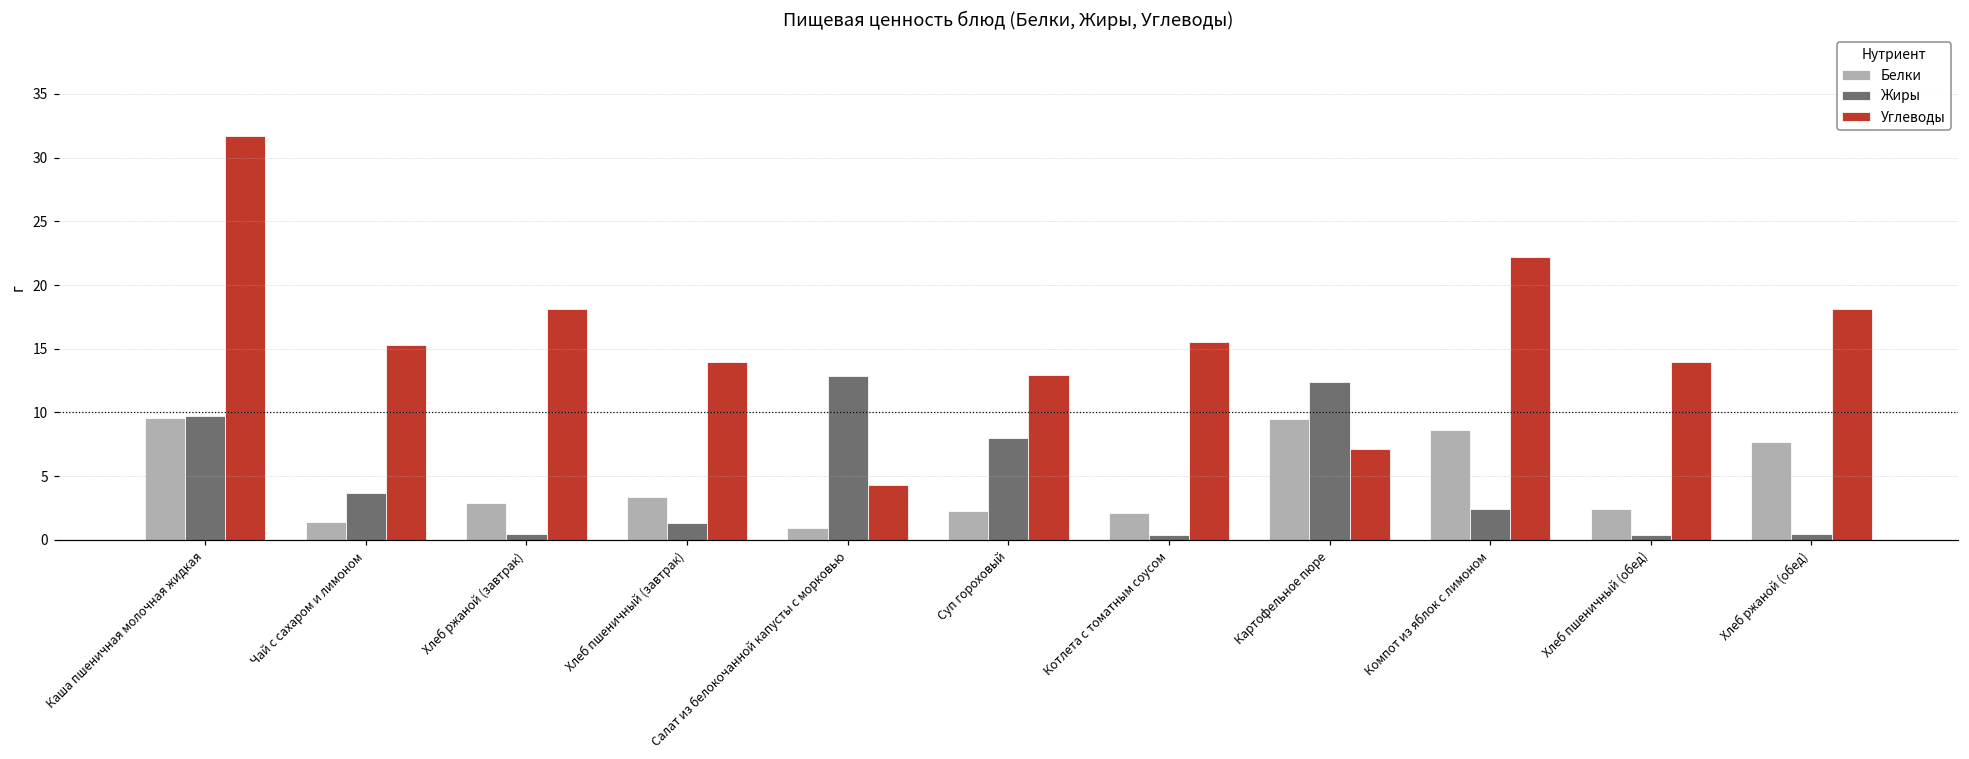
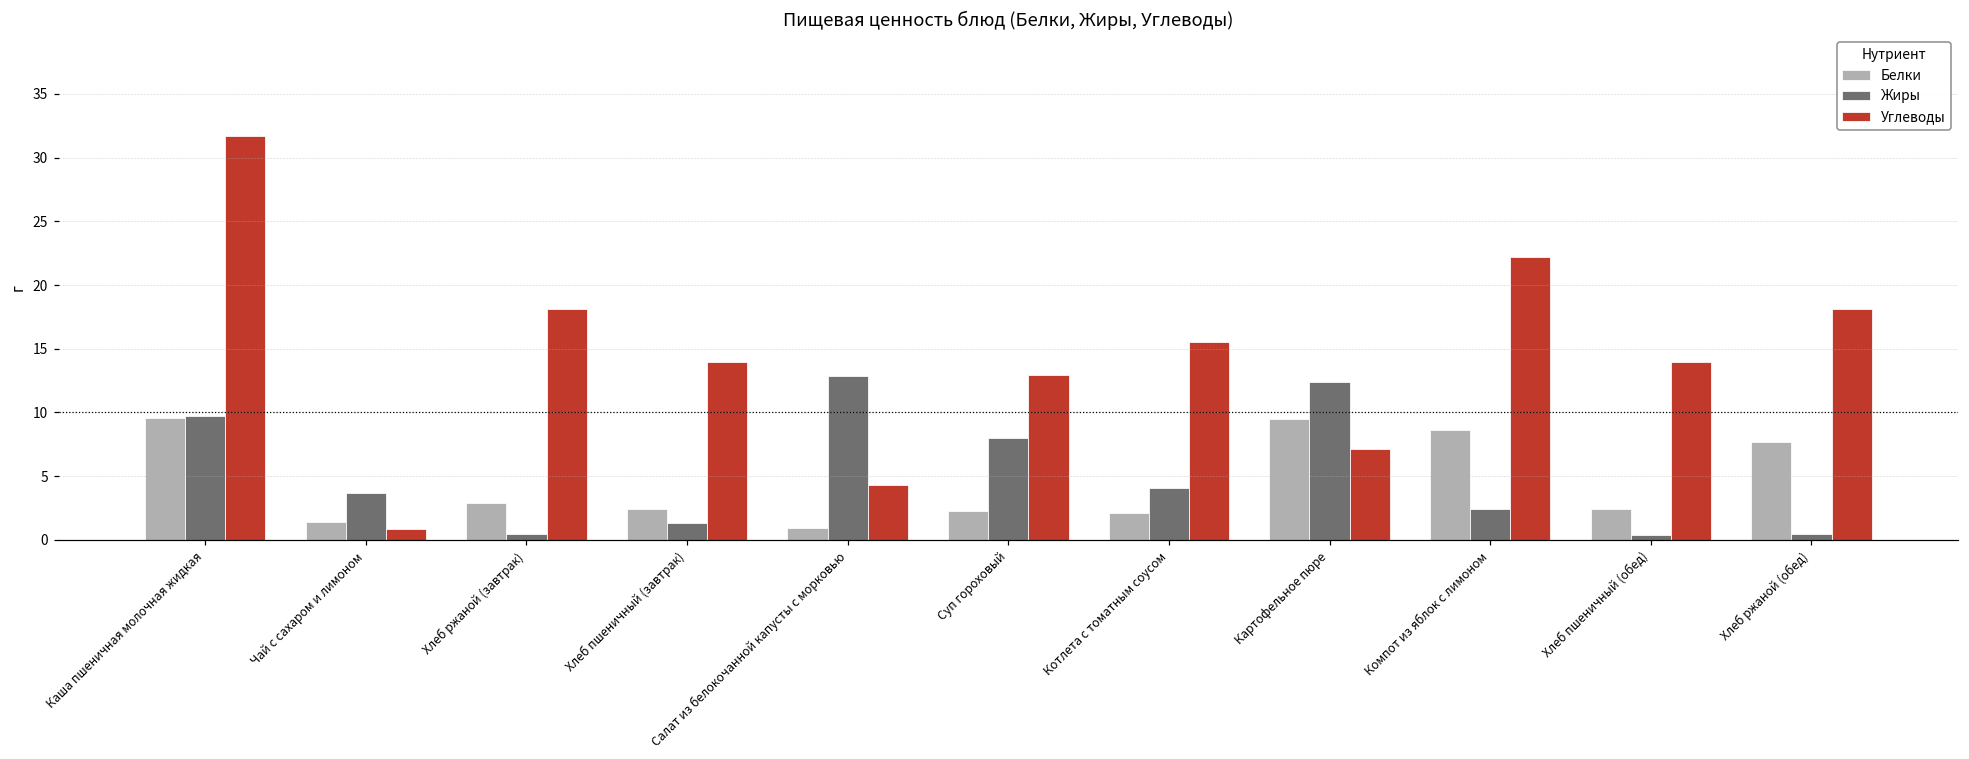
  {
    "Белки": {
      "Каша пшеничная молочная жидкая": 9.5,
      "Чай с сахаром и лимоном": 1.4,
      "Хлеб ржаной (завтрак)": 2.9,
-     "Хлеб пшеничный (завтрак)": 3.4,
+     "Хлеб пшеничный (завтрак)": 2.4,
      "Салат из белокочанной капусты с морковью": 0.9,
      "Суп гороховый": 2.3,
      "Котлета с томатным соусом": 2.1,
      "Картофельное пюре": 9.5,
      "Компот из яблок с лимоном": 8.7,
      "Хлеб пшеничный (обед)": 2.4,
      "Хлеб ржаной (обед)": 7.7
    },
    "Жиры": {
      "Каша пшеничная молочная жидкая": 9.8,
      "Чай с сахаром и лимоном": 3.7,
      "Хлеб ржаной (завтрак)": 0.5,
      "Хлеб пшеничный (завтрак)": 1.3,
      "Салат из белокочанной капусты с морковью": 12.9,
      "Суп гороховый": 8.0,
-     "Котлета с томатным соусом": 0.4,
+     "Котлета с томатным соусом": 4.0,
      "Картофельное пюре": 12.4,
      "Компот из яблок с лимоном": 2.4,
      "Хлеб пшеничный (обед)": 0.4,
      "Хлеб ржаной (обед)": 0.5
    },
    "Углеводы": {
      "Каша пшеничная молочная жидкая": 31.7,
-     "Чай с сахаром и лимоном": 15.3,
+     "Чай с сахаром и лимоном": 0.9,
      "Хлеб ржаной (завтрак)": 18.1,
      "Хлеб пшеничный (завтрак)": 14.0,
      "Салат из белокочанной капусты с морковью": 4.3,
      "Суп гороховый": 13.0,
      "Котлета с томатным соусом": 15.5,
      "Картофельное пюре": 7.2,
      "Компот из яблок с лимоном": 22.2,
      "Хлеб пшеничный (обед)": 14.0,
      "Хлеб ржаной (обед)": 18.1
    }
  }
